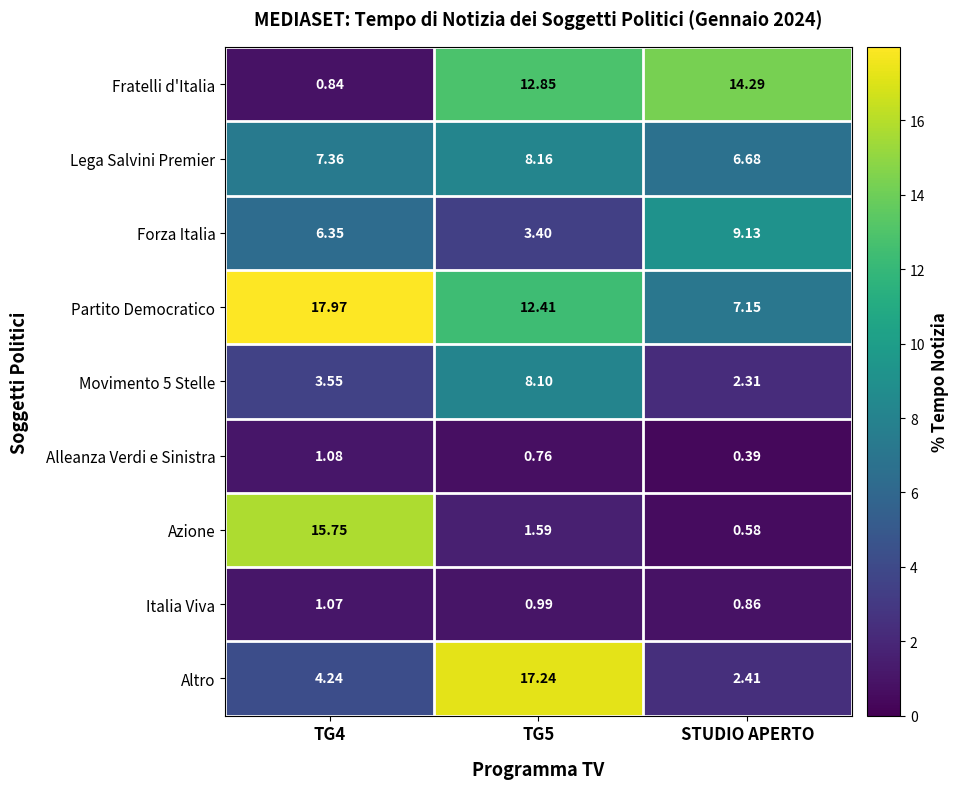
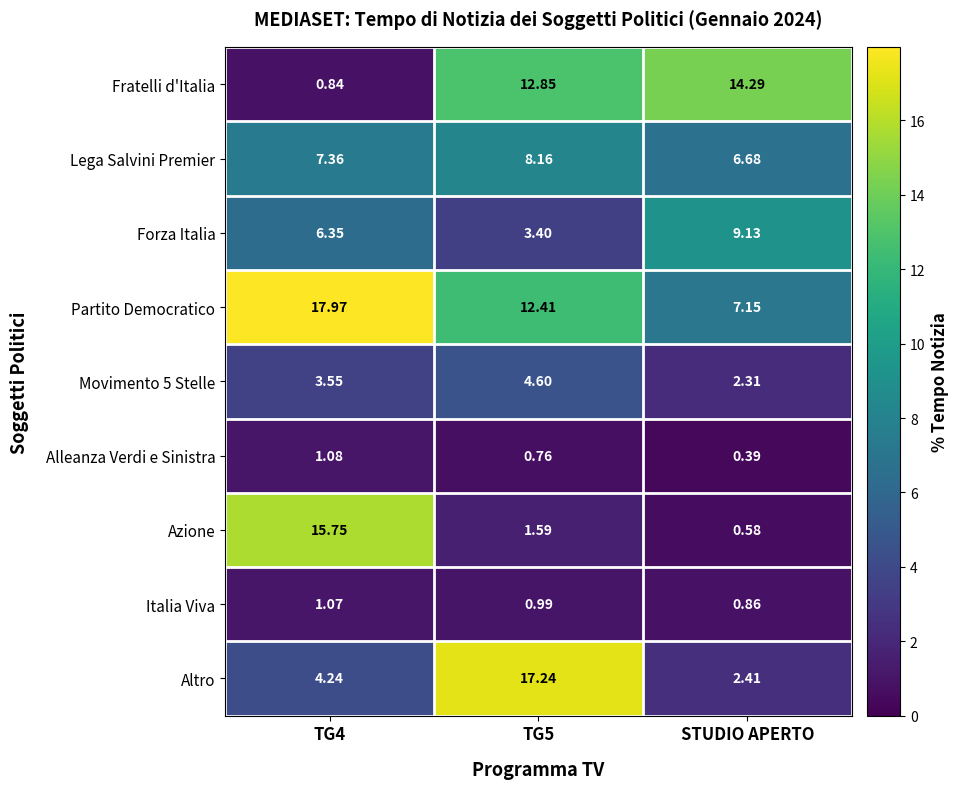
  {
    "Fratelli d'Italia": {
      "TG4": 0.84,
      "TG5": 12.85,
      "STUDIO APERTO": 14.29
    },
    "Lega Salvini Premier": {
      "TG4": 7.36,
      "TG5": 8.16,
      "STUDIO APERTO": 6.68
    },
    "Forza Italia": {
      "TG4": 6.35,
      "TG5": 3.40,
      "STUDIO APERTO": 9.13
    },
    "Partito Democratico": {
      "TG4": 17.97,
      "TG5": 12.41,
      "STUDIO APERTO": 7.15
    },
    "Movimento 5 Stelle": {
      "TG4": 3.55,
-     "TG5": 8.10,
+     "TG5": 4.60,
      "STUDIO APERTO": 2.31
    },
    "Alleanza Verdi e Sinistra": {
      "TG4": 1.08,
      "TG5": 0.76,
      "STUDIO APERTO": 0.39
    },
    "Azione": {
      "TG4": 15.75,
      "TG5": 1.59,
      "STUDIO APERTO": 0.58
    },
    "Italia Viva": {
      "TG4": 1.07,
      "TG5": 0.99,
      "STUDIO APERTO": 0.86
    },
    "Altro": {
      "TG4": 4.24,
      "TG5": 17.24,
      "STUDIO APERTO": 2.41
    }
  }
